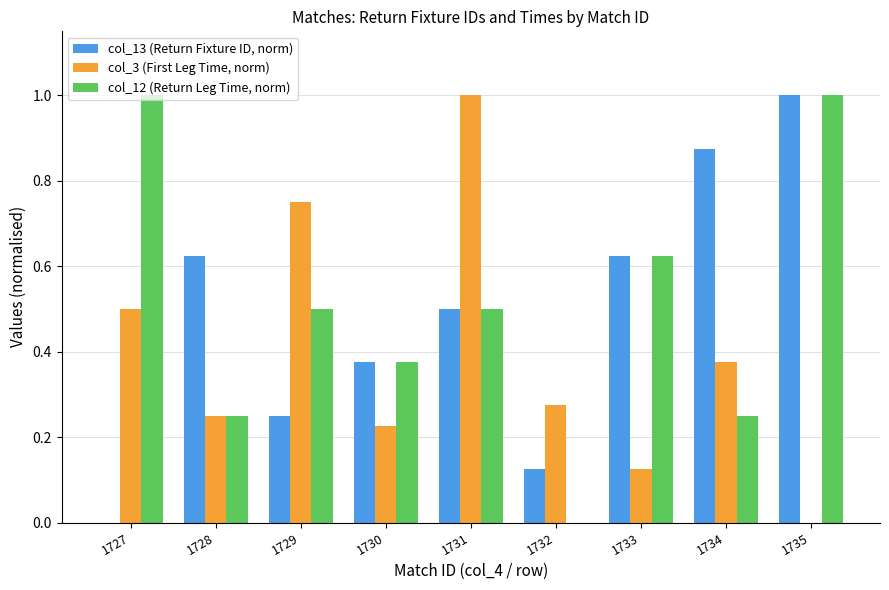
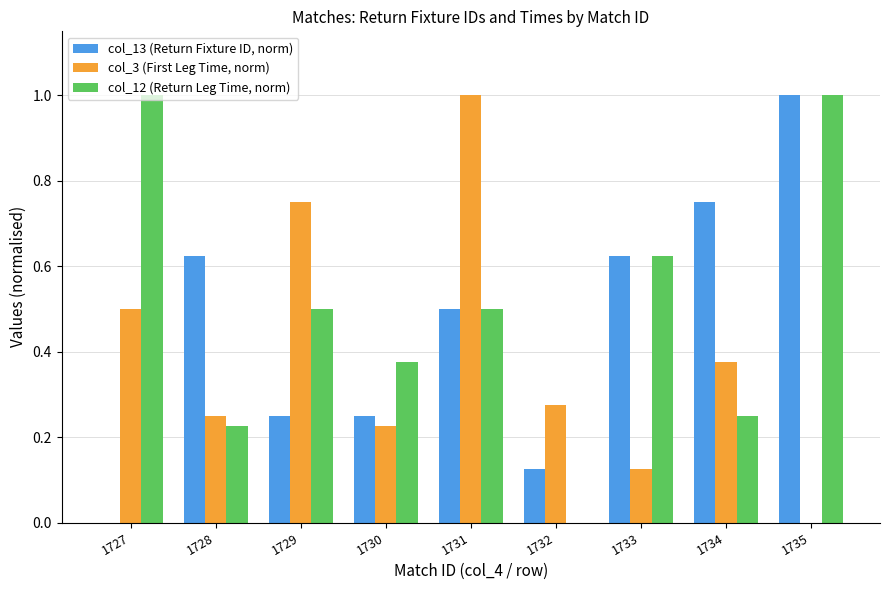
  {
    "col_13 (Return Fixture ID, norm)": {
      "1727": 0.00,
      "1728": 0.63,
      "1729": 0.25,
-     "1730": 0.38,
+     "1730": 0.25,
      "1731": 0.50,
      "1732": 0.13,
      "1733": 0.63,
-     "1734": 0.88,
+     "1734": 0.75,
      "1735": 1.00
    },
    "col_3 (First Leg Time, norm)": {
      "1727": 0.50,
      "1728": 0.25,
      "1729": 0.75,
      "1730": 0.22,
      "1731": 1.00,
      "1732": 0.28,
      "1733": 0.13,
      "1734": 0.38,
      "1735": 0.00
    },
    "col_12 (Return Leg Time, norm)": {
-     "1728": 0.25,
+     "1728": 0.22,
      "1729": 0.50,
      "1730": 0.38,
      "1731": 0.50,
      "1732": 0.00,
      "1733": 0.63,
      "1734": 0.25,
      "1735": 1.00
    }
  }
